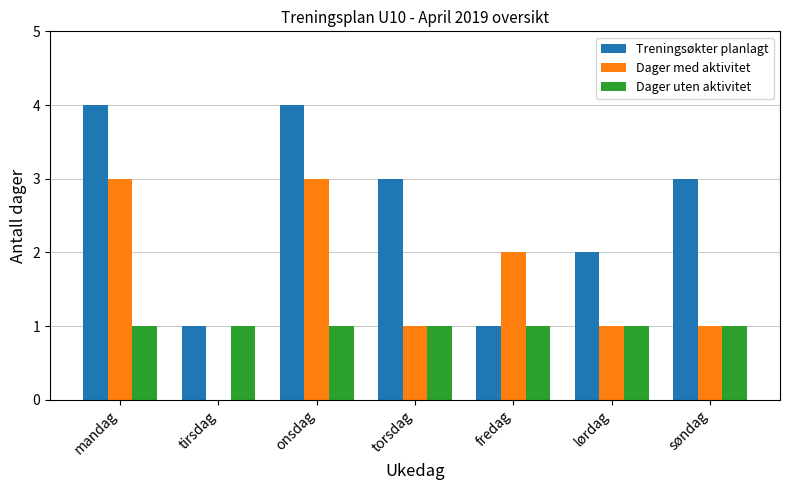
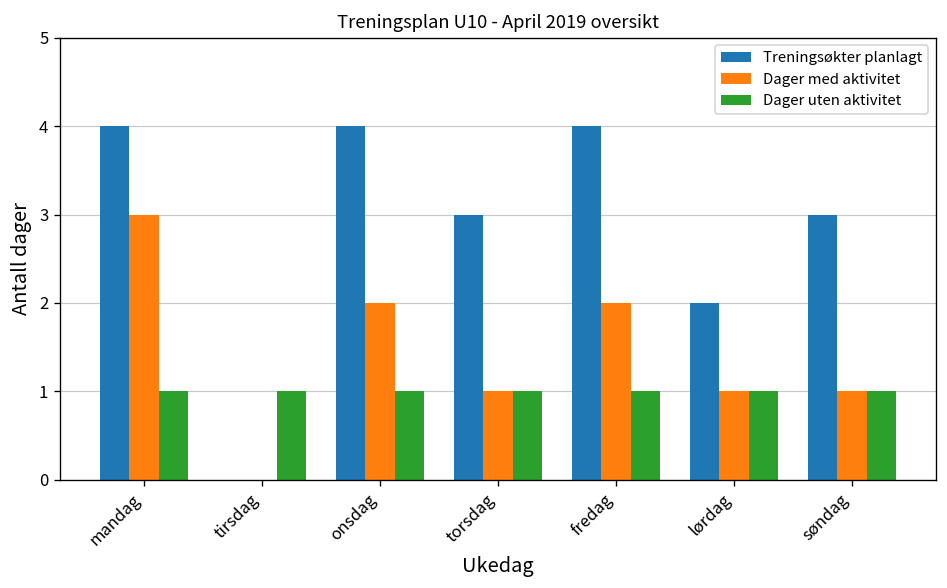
  {
    "Treningsøkter planlagt": {
      "mandag": 4,
-     "tirsdag": 1,
+     "tirsdag": 0,
      "onsdag": 4,
      "torsdag": 3,
-     "fredag": 1,
+     "fredag": 4,
      "lørdag": 2,
      "søndag": 3
    },
    "Dager med aktivitet": {
      "mandag": 3,
      "tirsdag": 0,
-     "onsdag": 3,
+     "onsdag": 2,
      "torsdag": 1,
      "fredag": 2,
      "lørdag": 1,
      "søndag": 1
    },
    "Dager uten aktivitet": {
      "mandag": 1,
      "tirsdag": 1,
      "onsdag": 1,
      "torsdag": 1,
      "fredag": 1,
      "lørdag": 1,
      "søndag": 1
    }
  }
